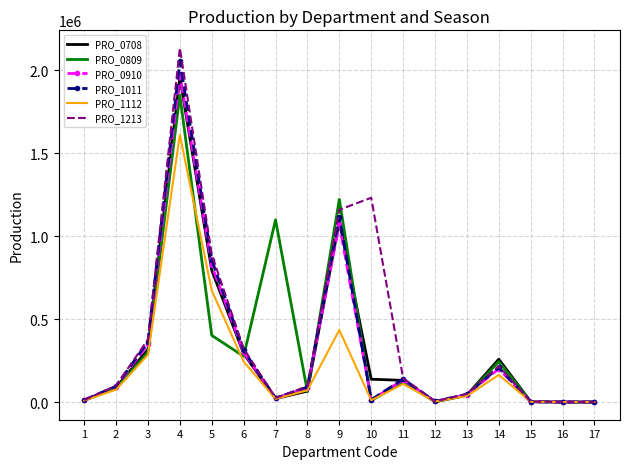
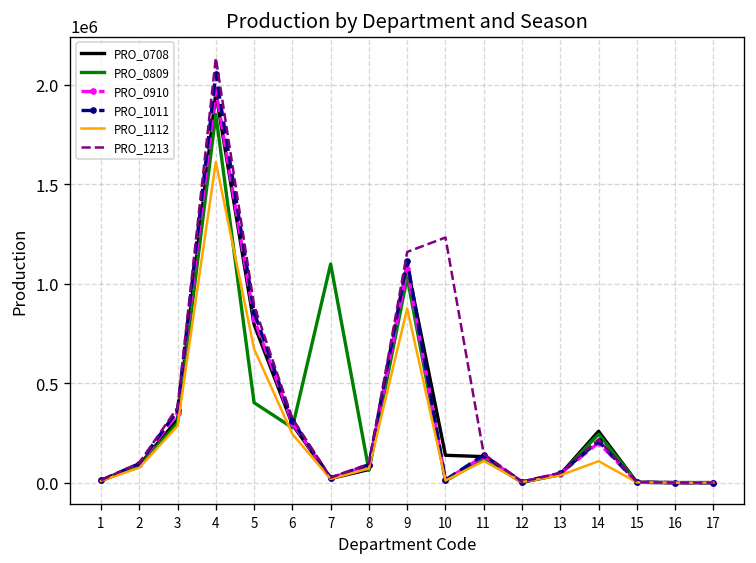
  {
    "PRO_0708": {
      "3": 320000,
      "4": 1960000,
      "5": 800000,
      "9": 1090000,
      "10": 140000
    },
    "PRO_0809": {
      "4": 1850000,
      "5": 400000,
      "6": 280000,
      "7": 1100000,
-     "9": 1220000
+     "9": 1030000
    },
    "PRO_0910": {
      "4": 1980000,
      "5": 820000,
      "9": 1070000
    },
    "PRO_1011": {
      "4": 2060000,
      "5": 860000,
      "9": 1120000
    },
    "PRO_1112": {
      "4": 1610000,
      "5": 670000,
      "6": 240000,
-     "9": 430000,
-     "14": 160000
+     "9": 880000,
+     "14": 110000
    },
    "PRO_1213": {
      "4": 2140000,
      "5": 890000,
      "9": 1160000,
      "10": 1230000
    }
  }
